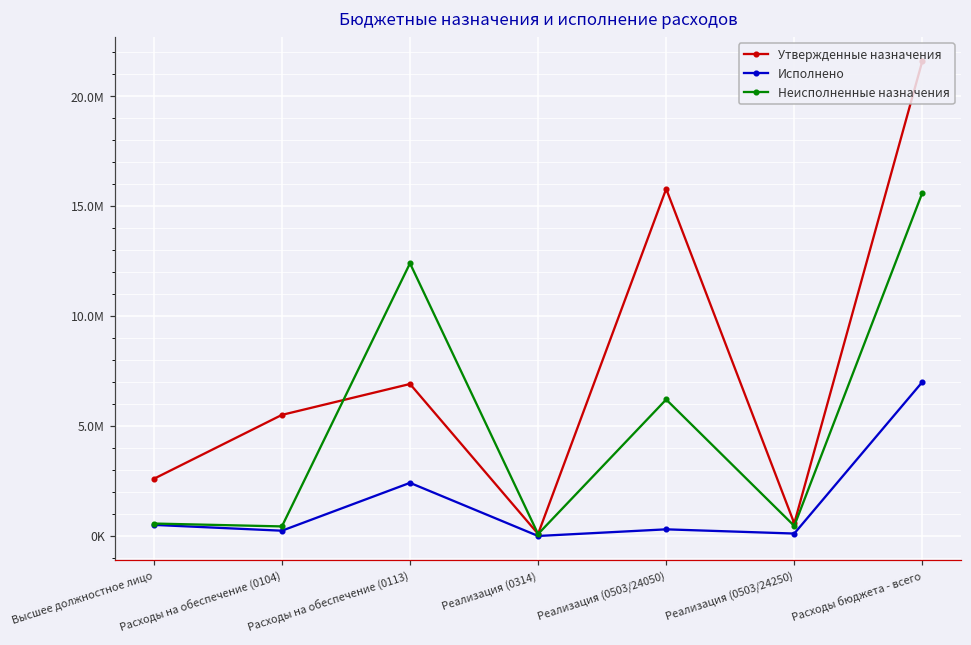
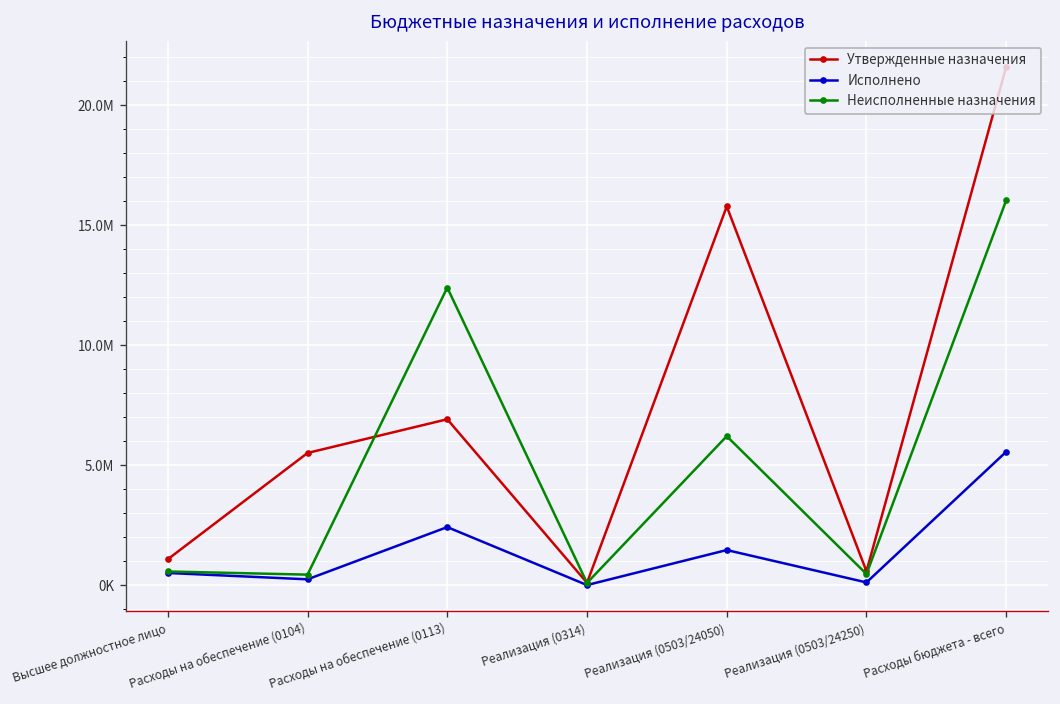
  {
    "Утвержденные назначения": {
-     "Высшее должностное лицо": 2600000,
+     "Высшее должностное лицо": 1100000,
      "Расходы на обеспечение (0104)": 5500000,
      "Расходы на обеспечение (0113)": 6900000,
      "Реализация (0503/24050)": 15800000
    },
    "Исполнено": {
      "Расходы на обеспечение (0104)": 200000,
      "Расходы на обеспечение (0113)": 2400000,
-     "Реализация (0503/24050)": 300000,
+     "Реализация (0503/24050)": 1500000,
      "Реализация (0503/24250)": 100000,
-     "Расходы бюджета - всего": 7000000
+     "Расходы бюджета - всего": 5600000
    },
    "Неисполненные назначения": {
      "Расходы на обеспечение (0104)": 400000,
      "Расходы на обеспечение (0113)": 12400000,
      "Реализация (0503/24050)": 6200000,
-     "Расходы бюджета - всего": 15600000
+     "Расходы бюджета - всего": 16000000
    }
  }
